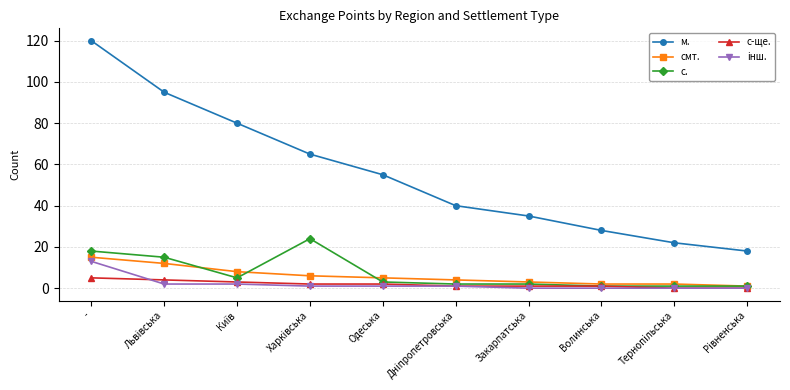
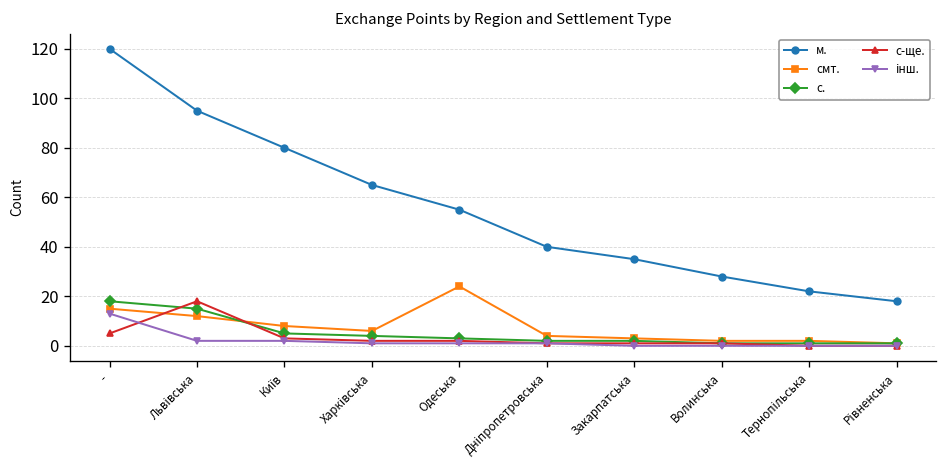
  {
    "м.": {
      "-": 120,
      "Львівська": 95,
      "Київ": 80,
      "Харківська": 65,
      "Одеська": 55,
      "Дніпропетровська": 40,
      "Закарпатська": 35,
      "Волинська": 28,
      "Тернопільська": 22,
      "Рівненська": 18
    },
    "смт.": {
      "-": 15,
      "Львівська": 12,
      "Київ": 8,
      "Харківська": 6,
-     "Одеська": 5,
+     "Одеська": 24,
      "Дніпропетровська": 4
    },
    "с.": {
      "-": 18,
      "Львівська": 15,
      "Київ": 5,
-     "Харківська": 24
+     "Харківська": 4
    },
    "с-ще.": {
      "-": 5,
-     "Львівська": 4
+     "Львівська": 18
    },
    "інш.": {
      "-": 13,
      "Львівська": 2
    }
  }
